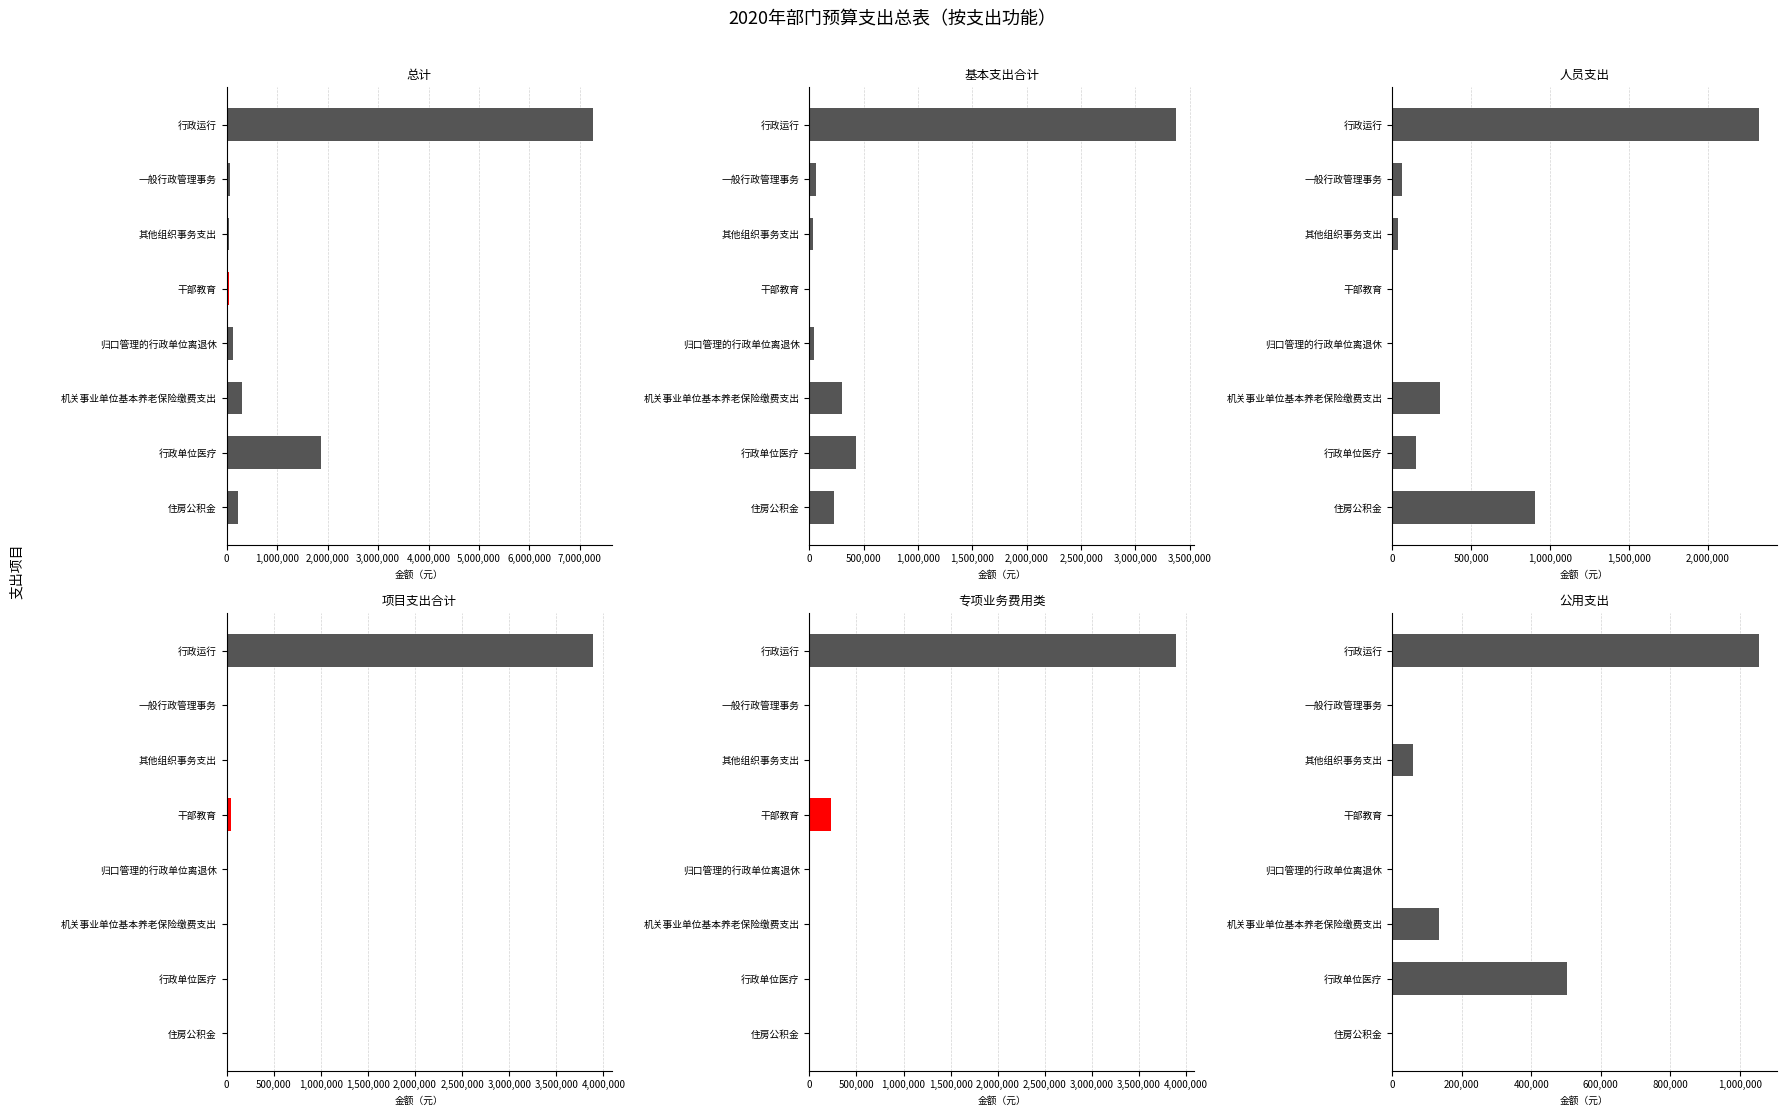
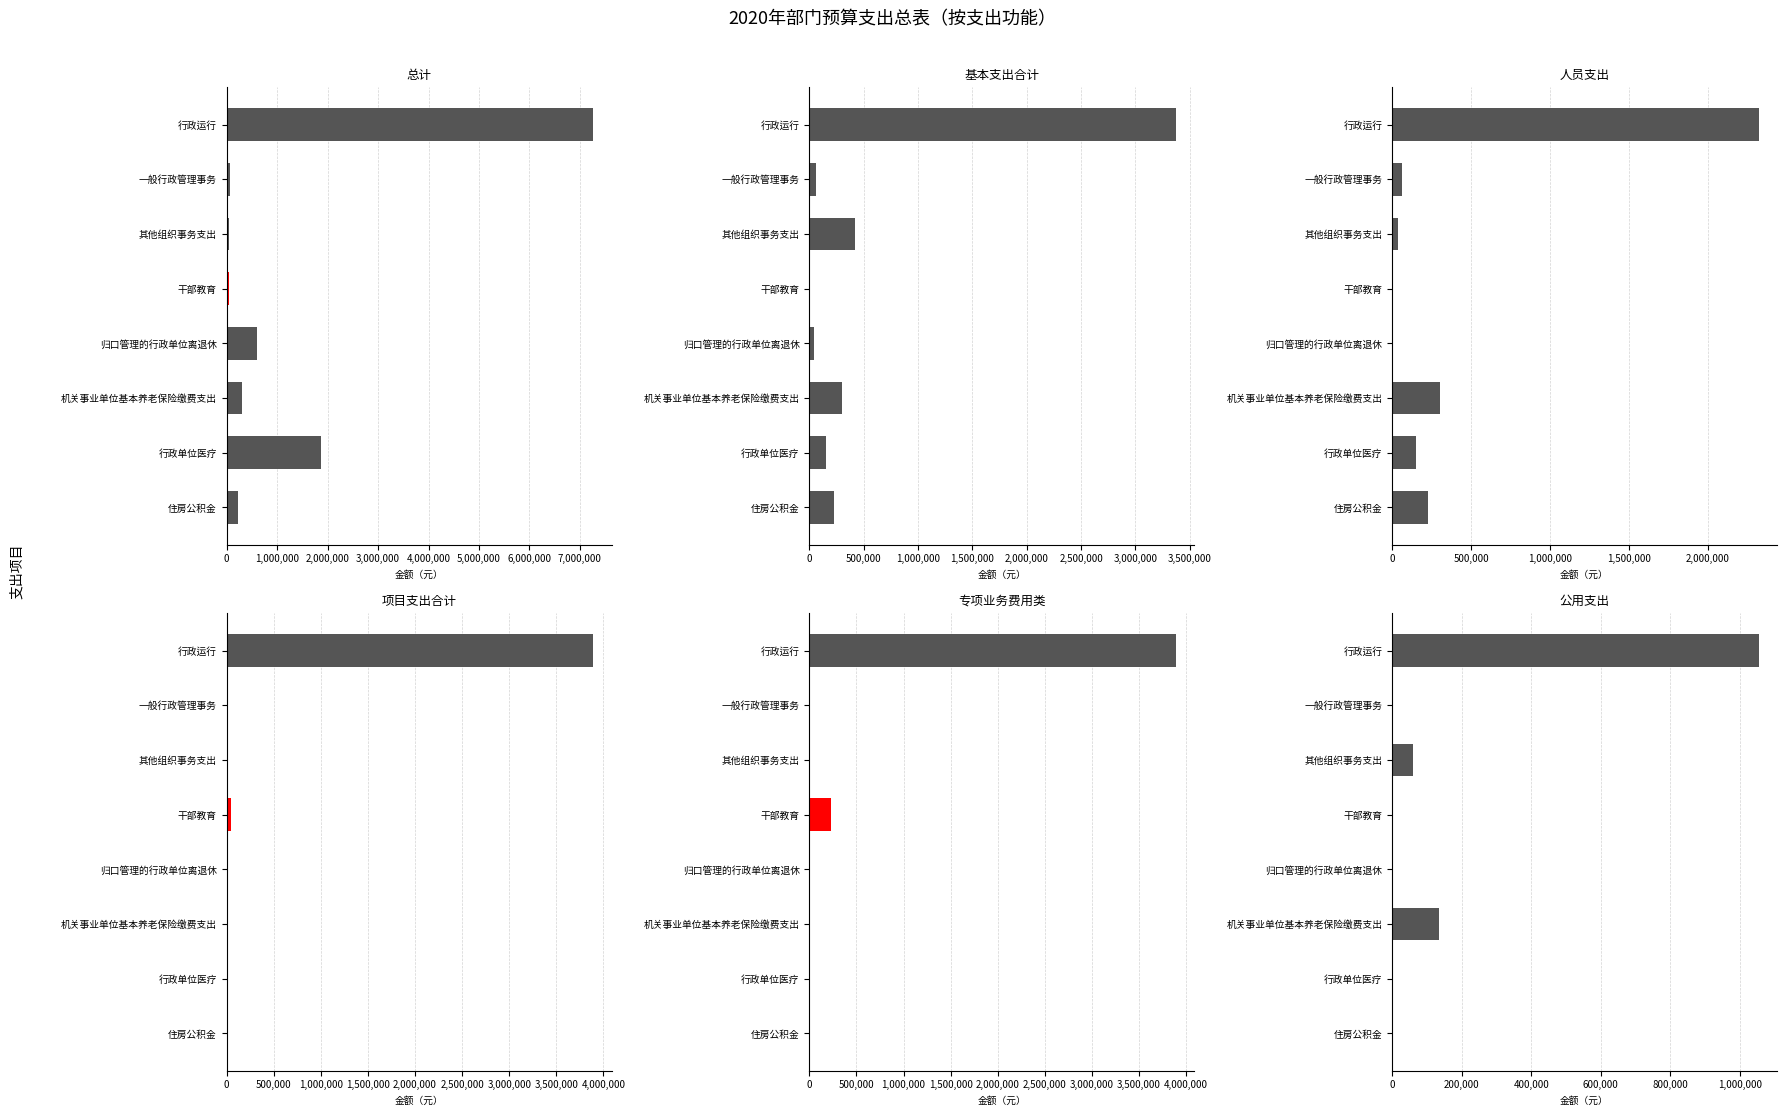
  {
    "总计": {
      "行政运行": "7,300,000",
      "一般行政管理事务": "100,000",
      "干部教育": "100,000",
-     "归口管理的行政单位离退休": "100,000",
+     "归口管理的行政单位离退休": "600,000",
      "机关事业单位基本养老保险缴费支出": "300,000",
      "行政单位医疗": "1,900,000",
      "住房公积金": "200,000"
    },
    "基本支出合计": {
      "行政运行": "3,370,000",
      "一般行政管理事务": "60,000",
-     "其他组织事务支出": "40,000",
+     "其他组织事务支出": "420,000",
      "干部教育": "0",
      "归口管理的行政单位离退休": "40,000",
      "机关事业单位基本养老保险缴费支出": "300,000",
-     "行政单位医疗": "430,000",
+     "行政单位医疗": "150,000",
      "住房公积金": "230,000"
    },
    "人员支出": {
      "行政运行": "2,320,000",
      "一般行政管理事务": "60,000",
      "其他组织事务支出": "40,000",
      "干部教育": "0",
      "归口管理的行政单位离退休": "0",
      "机关事业单位基本养老保险缴费支出": "300,000",
      "行政单位医疗": "150,000",
-     "住房公积金": "910,000"
+     "住房公积金": "230,000"
    },
    "项目支出合计": {
      "行政运行": "3,900,000",
      "一般行政管理事务": "0",
      "其他组织事务支出": "0",
      "干部教育": "100,000",
      "归口管理的行政单位离退休": "0",
      "机关事业单位基本养老保险缴费支出": "0",
      "行政单位医疗": "0",
      "住房公积金": "0"
    },
    "专项业务费用类": {
      "行政运行": "3,900,000",
      "一般行政管理事务": "0",
      "其他组织事务支出": "0",
      "干部教育": "200,000",
      "归口管理的行政单位离退休": "0",
      "机关事业单位基本养老保险缴费支出": "0",
      "行政单位医疗": "0",
      "住房公积金": "0"
    },
    "公用支出": {
      "行政运行": "1,050,000",
      "一般行政管理事务": "0",
      "其他组织事务支出": "60,000",
      "干部教育": "0",
      "机关事业单位基本养老保险缴费支出": "140,000",
-     "行政单位医疗": "500,000",
+     "行政单位医疗": "0",
      "住房公积金": "0"
    }
  }
